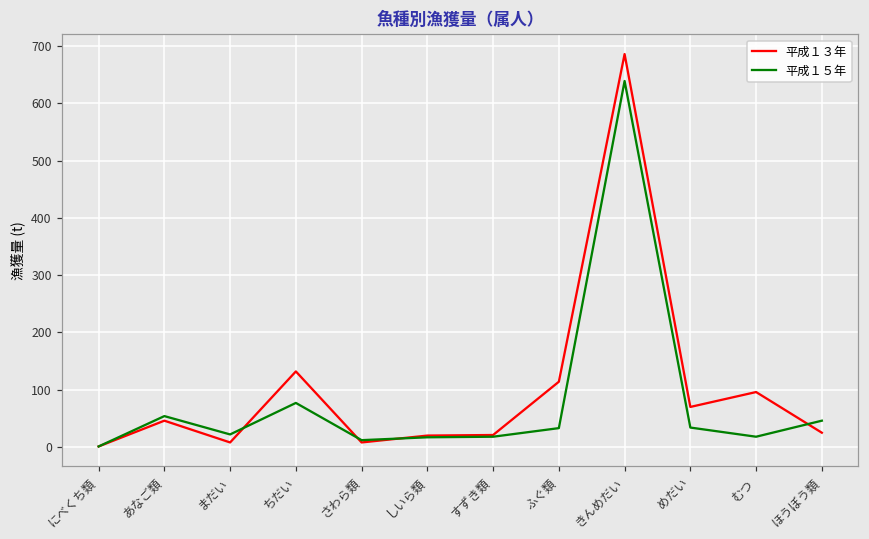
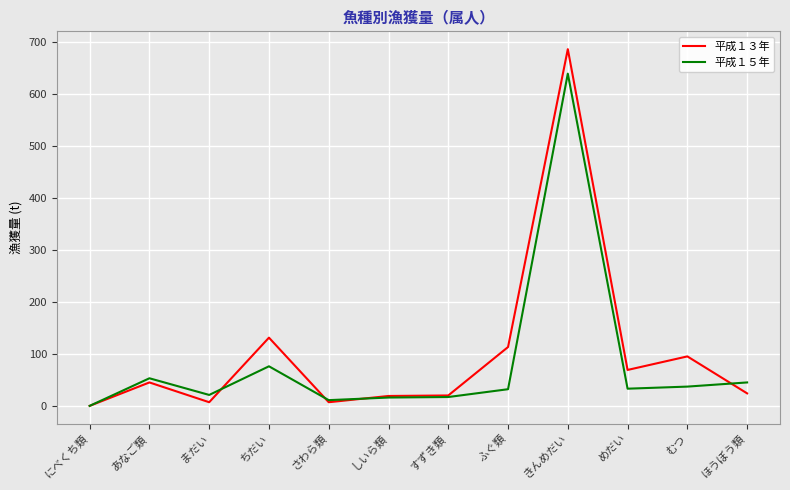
  {
    "平成１３年": {
      "あなご類": 50,
      "まだい": 10,
      "ちだい": 130,
      "ふぐ類": 110,
      "きんめだい": 690,
      "めだい": 70,
      "むつ": 100,
      "ほうぼう類": 30
    },
    "平成１５年": {
      "あなご類": 50,
      "まだい": 20,
      "ちだい": 80,
      "ふぐ類": 30,
      "きんめだい": 640,
      "めだい": 30,
-     "むつ": 20,
+     "むつ": 40,
      "ほうぼう類": 50
    }
  }
